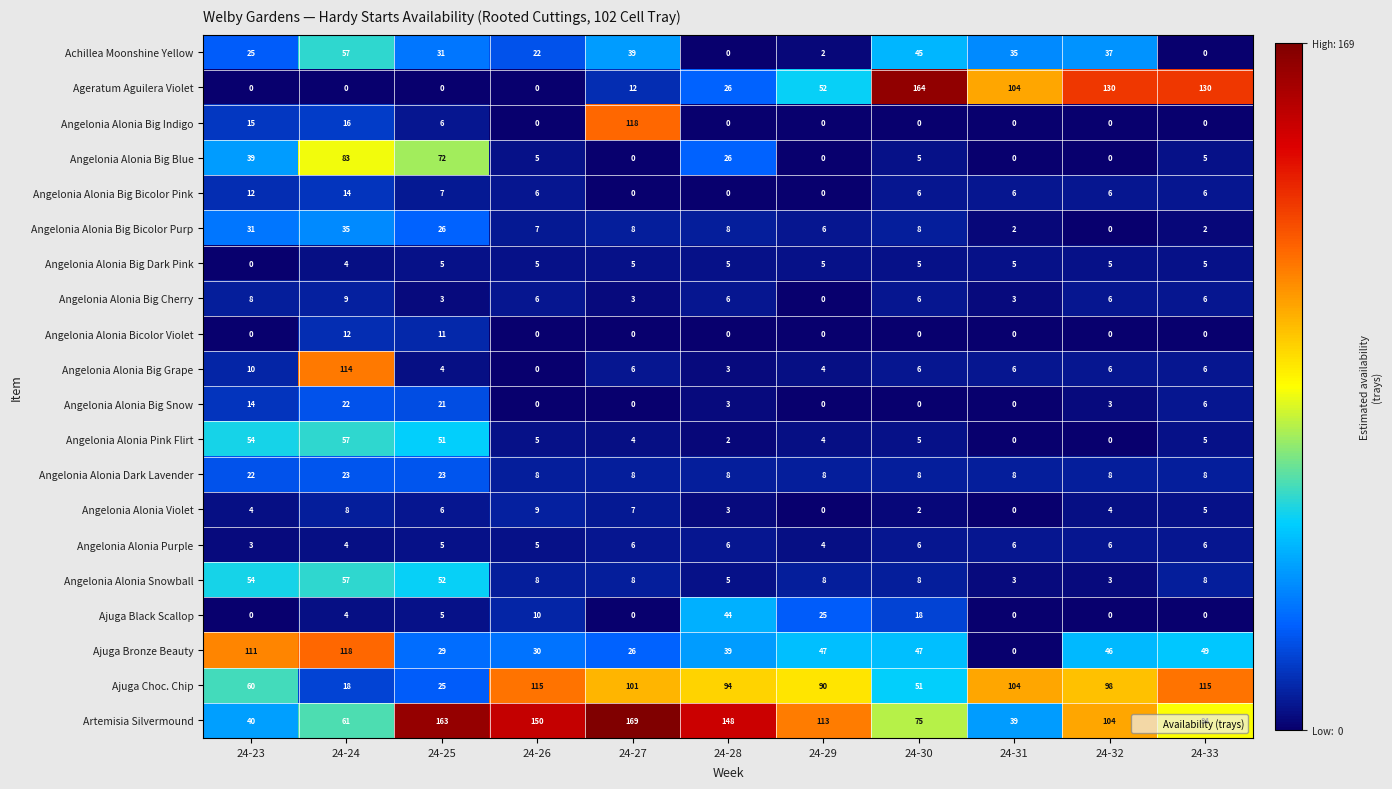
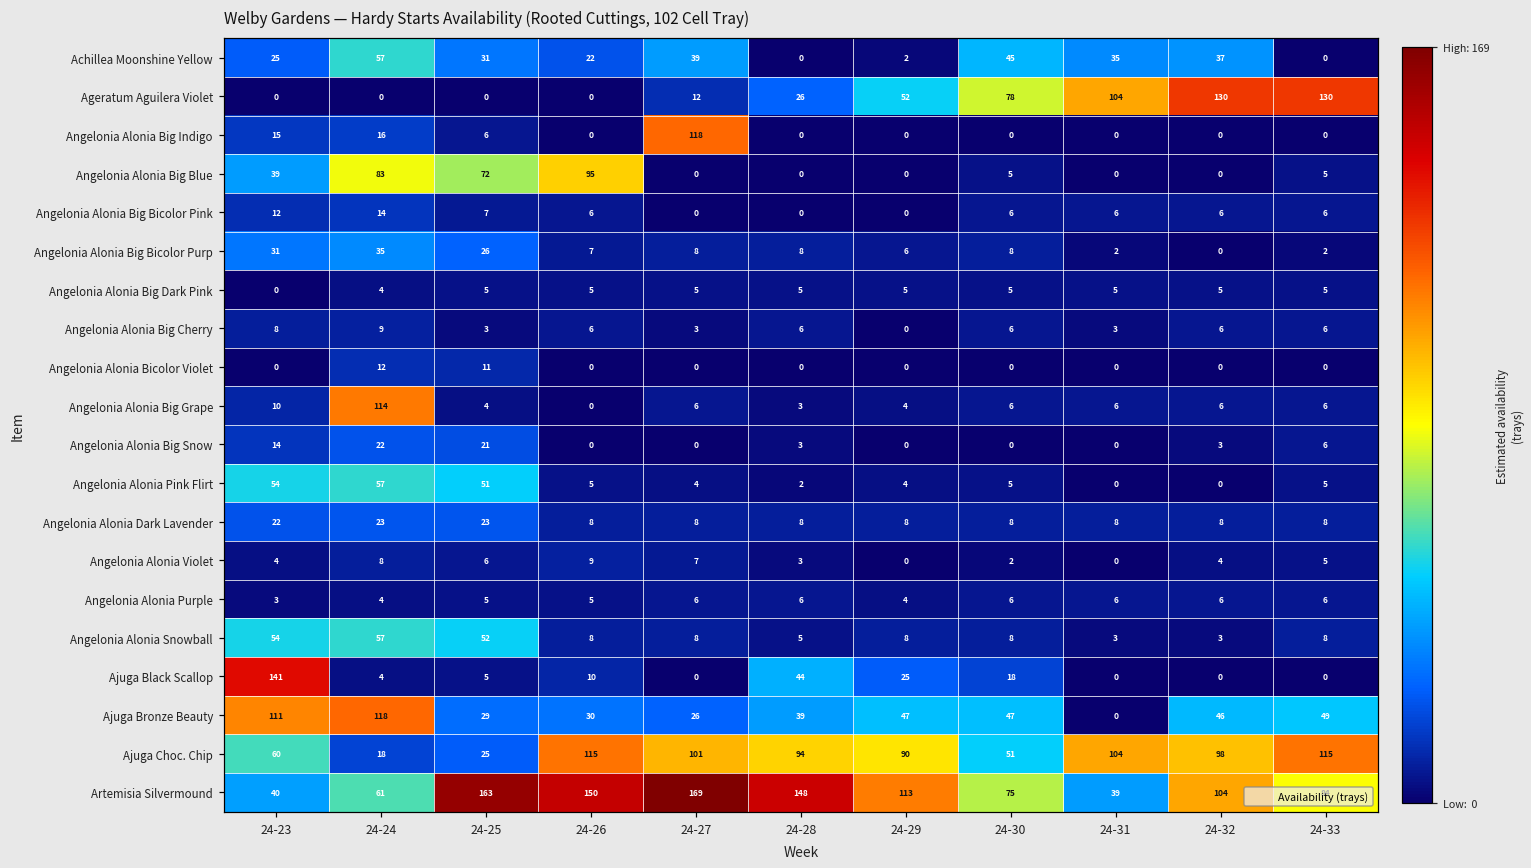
  {
    "Ageratum Aguilera Violet": {
      "24-23": 0,
      "24-24": 0,
      "24-25": 0,
      "24-26": 0,
      "24-27": 12,
      "24-28": 26,
      "24-29": 52,
-     "24-30": 164,
+     "24-30": 78,
      "24-31": 104,
      "24-32": 130,
      "24-33": 130
    },
    "Angelonia Alonia Big Blue": {
      "24-23": 39,
      "24-24": 83,
      "24-25": 72,
-     "24-26": 5,
+     "24-26": 95,
      "24-27": 0,
-     "24-28": 26,
+     "24-28": 0,
      "24-29": 0,
      "24-30": 5,
      "24-31": 0,
      "24-32": 0,
      "24-33": 5
    },
    "Ajuga Black Scallop": {
-     "24-23": 0,
+     "24-23": 141,
      "24-24": 4,
      "24-25": 5,
      "24-26": 10,
      "24-27": 0,
      "24-28": 44,
      "24-29": 25,
      "24-30": 18,
      "24-31": 0,
      "24-32": 0,
      "24-33": 0
    }
  }
